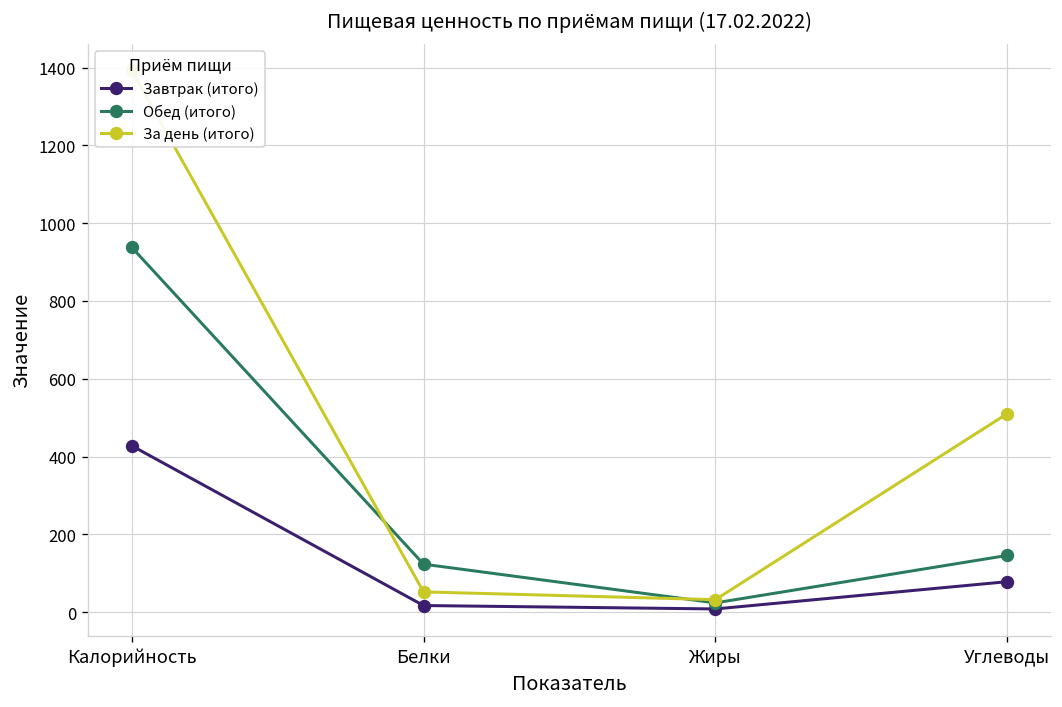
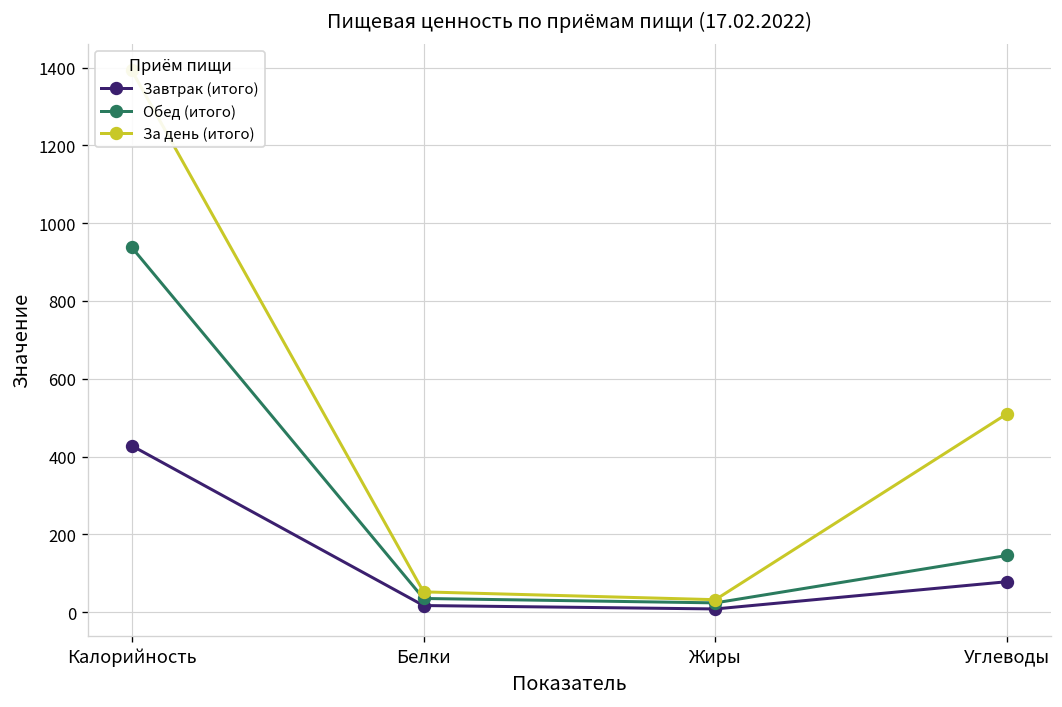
  {
    "Завтрак (итого)": {
      "Калорийность": 430,
      "Белки": 20,
      "Жиры": 10,
      "Углеводы": 80
    },
    "Обед (итого)": {
      "Калорийность": 940,
-     "Белки": 120,
+     "Белки": 40,
      "Жиры": 20,
      "Углеводы": 150
    },
    "За день (итого)": {
      "Белки": 50,
      "Жиры": 30,
      "Углеводы": 510
    }
  }
